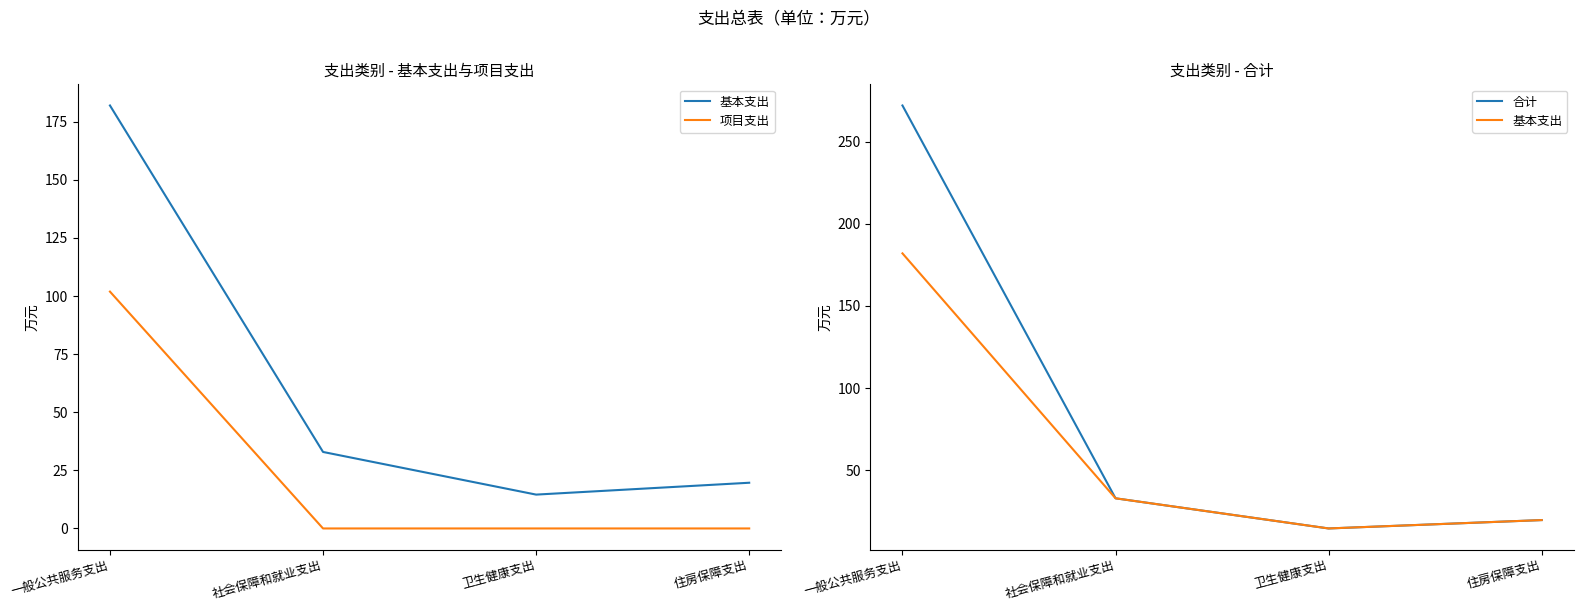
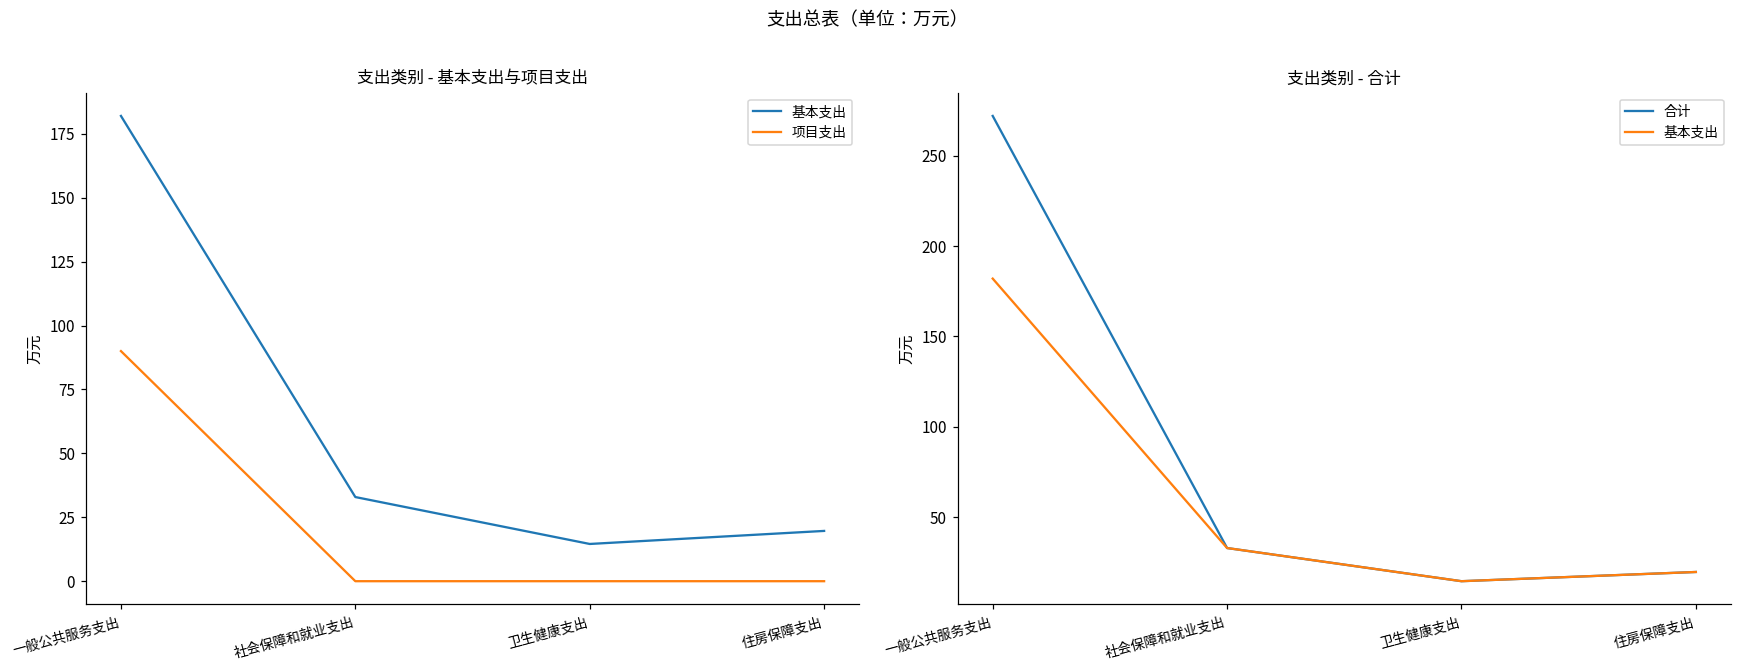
  {
    "支出类别 - 基本支出与项目支出": {
      "项目支出": {
-       "一般公共服务支出": 102,
+       "一般公共服务支出": 90,
        "社会保障和就业支出": 0,
        "卫生健康支出": 0,
        "住房保障支出": 0
      }
    },
    "支出类别 - 合计": {
      "合计": {
        "一般公共服务支出": 272
      },
      "基本支出": {
        "一般公共服务支出": 182
      }
    }
  }
